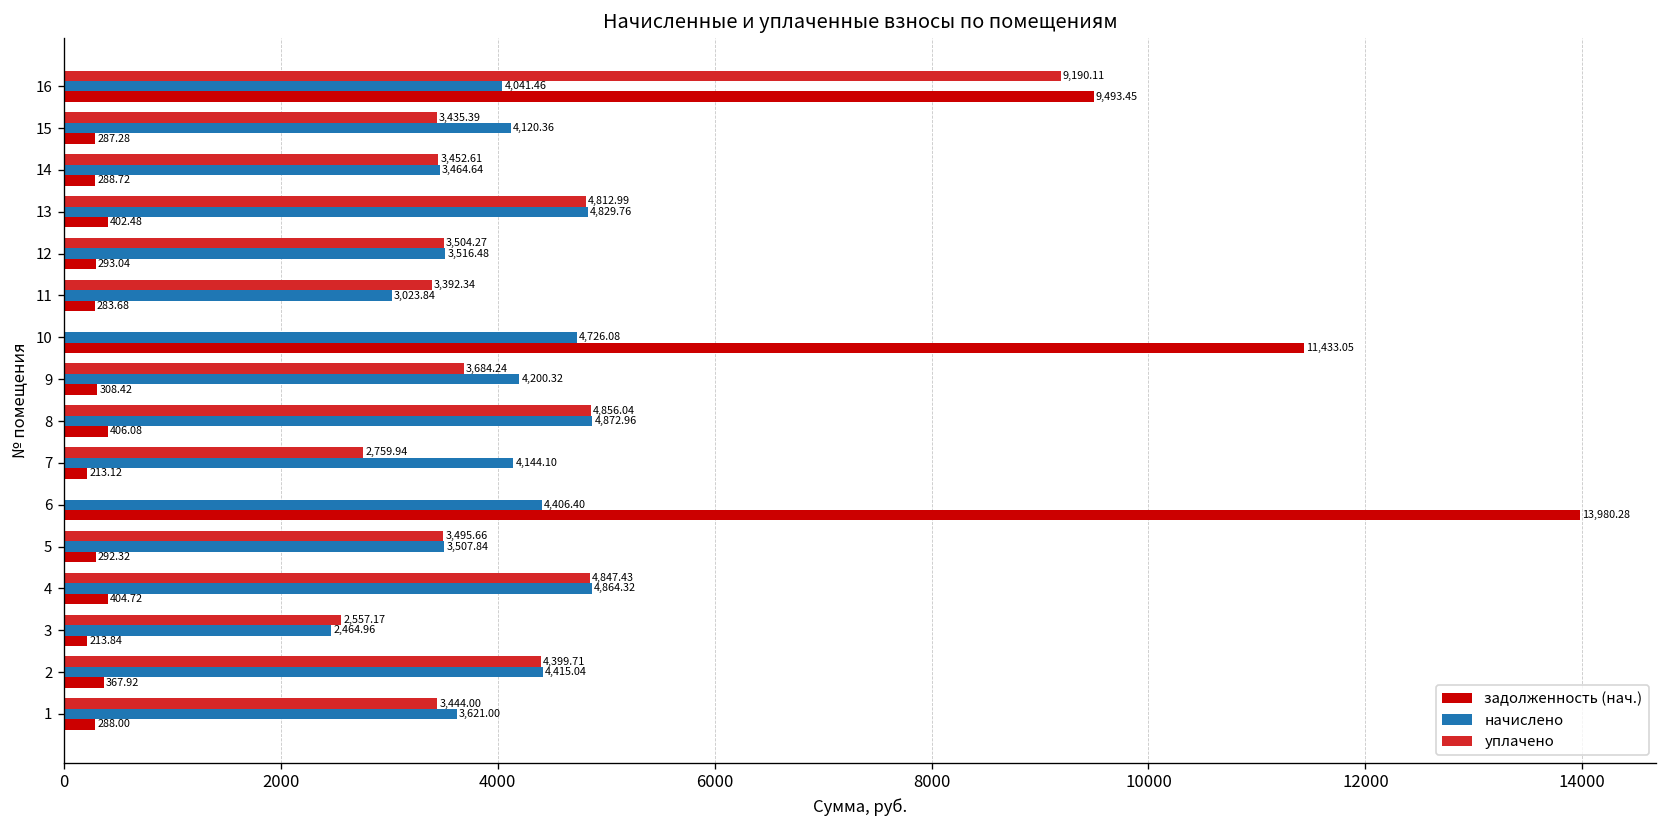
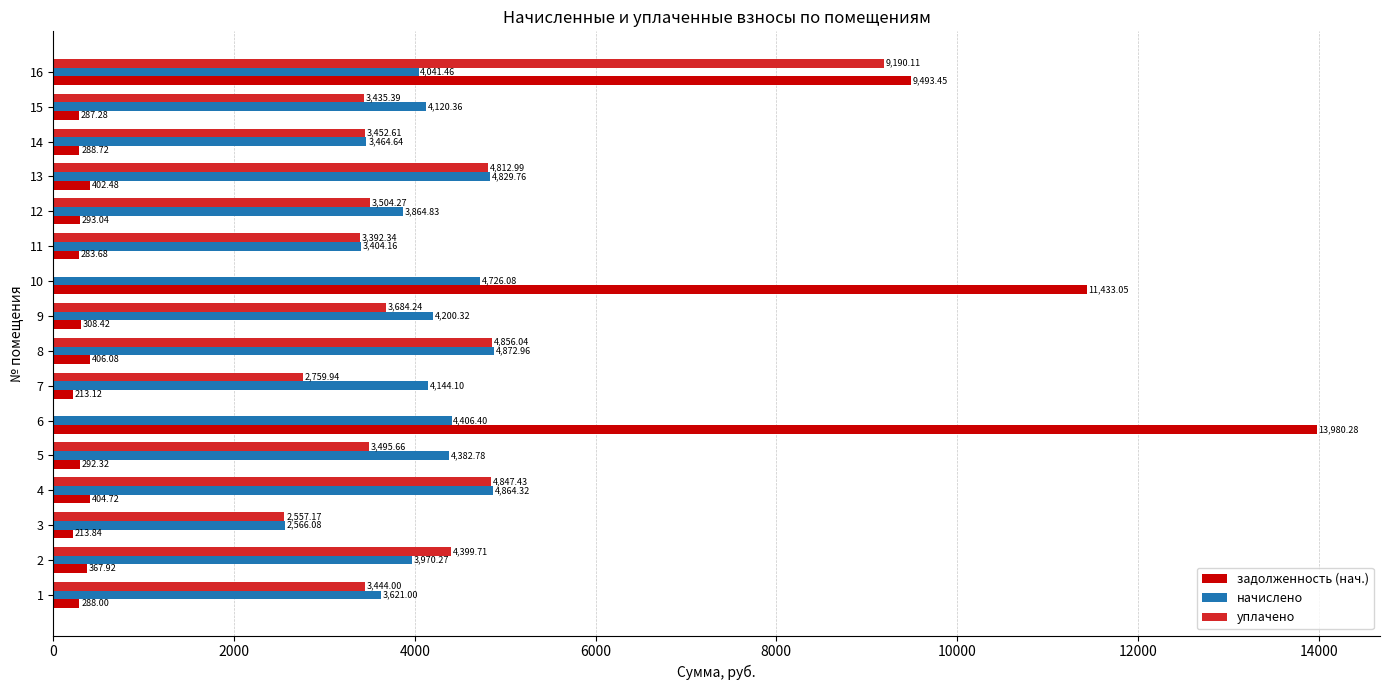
  {
    "начислено": {
      "16": "4,041.46",
      "15": "4,120.36",
      "14": "3,464.64",
      "13": "4,829.76",
-     "12": "3,516.48",
-     "11": "3,023.84",
+     "12": "3,864.83",
+     "11": "3,404.16",
      "10": "4,726.08",
      "9": "4,200.32",
      "8": "4,872.96",
      "7": "4,144.10",
      "6": "4,406.40",
-     "5": "3,507.84",
+     "5": "4,382.78",
      "4": "4,864.32",
-     "3": "2,464.96",
-     "2": "4,415.04",
+     "3": "2,566.08",
+     "2": "3,970.27",
      "1": "3,621.00"
    }
  }
